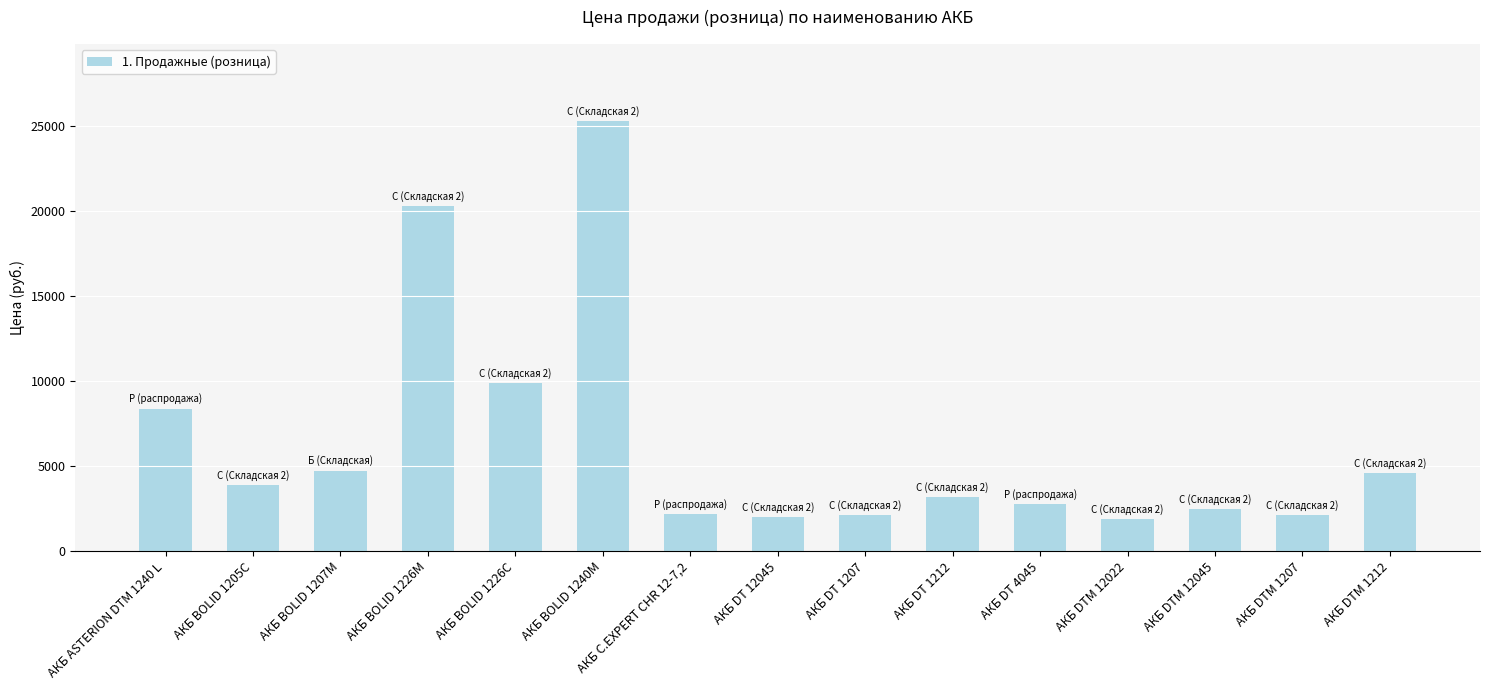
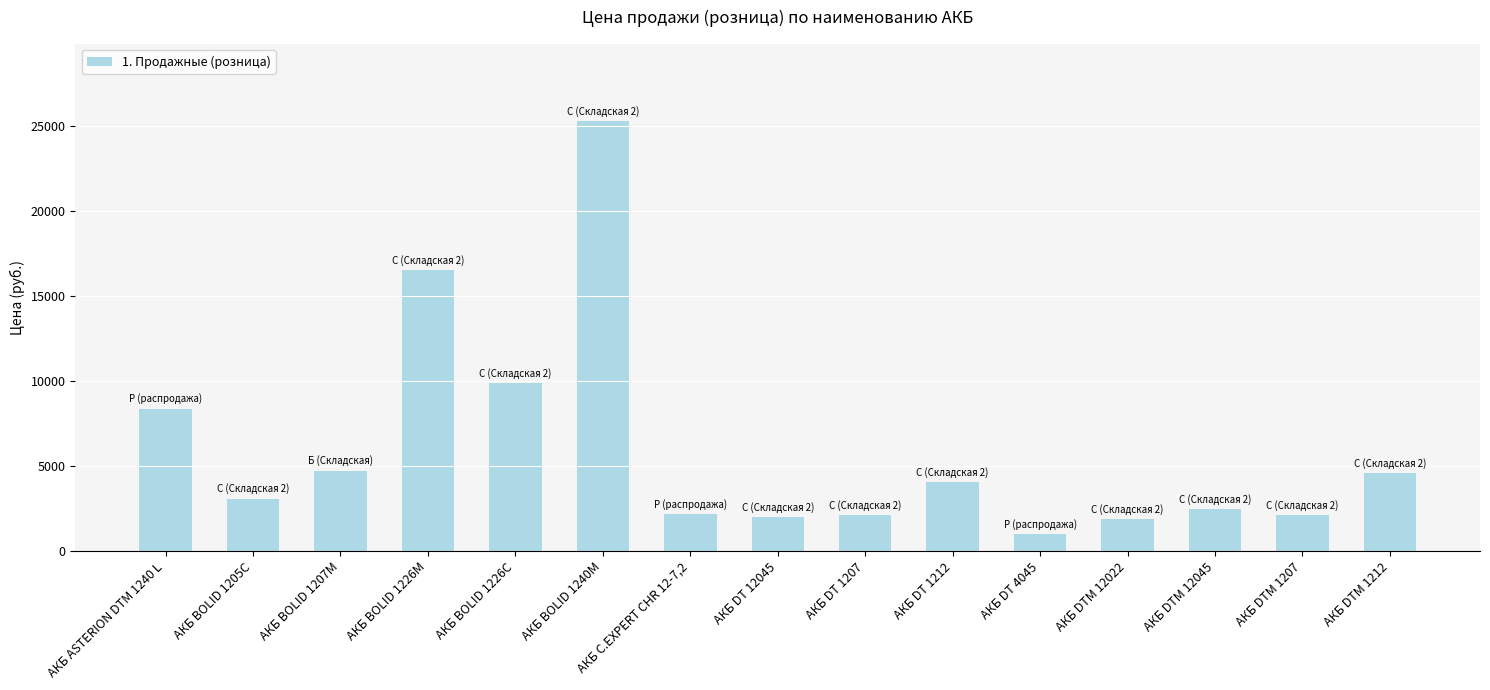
  {
    "АКБ ASTERION DTM 1240 L": 8400,
-   "АКБ BOLID 1205С": 3900,
+   "АКБ BOLID 1205С": 3100,
    "АКБ BOLID 1207М": 4700,
-   "АКБ BOLID 1226М": 20300,
+   "АКБ BOLID 1226М": 16600,
    "АКБ C.EXPERT CHR 12-7,2": 2200,
-   "АКБ DT 1212": 3200,
-   "АКБ DT 4045": 2700
+   "АКБ DT 1212": 4100,
+   "АКБ DT 4045": 1000
  }
